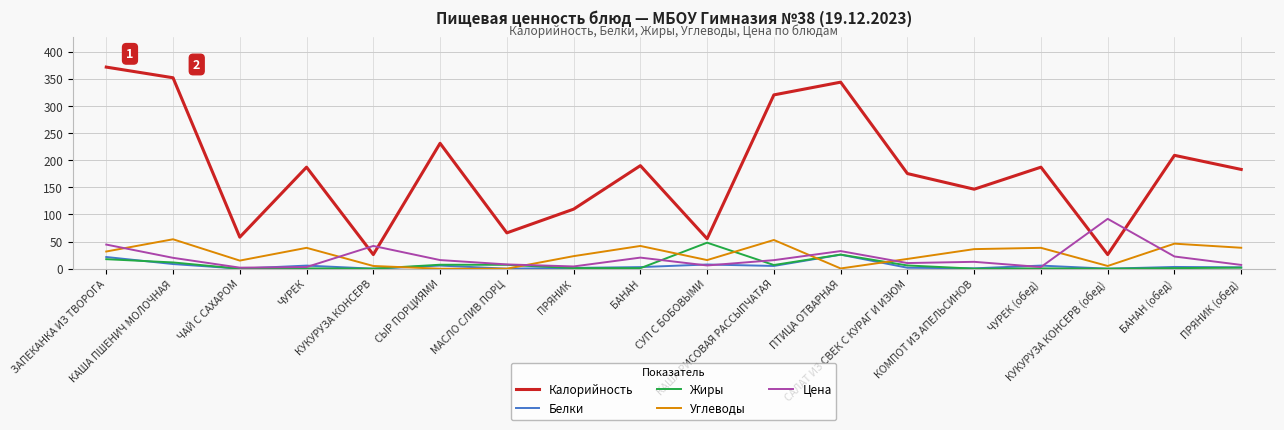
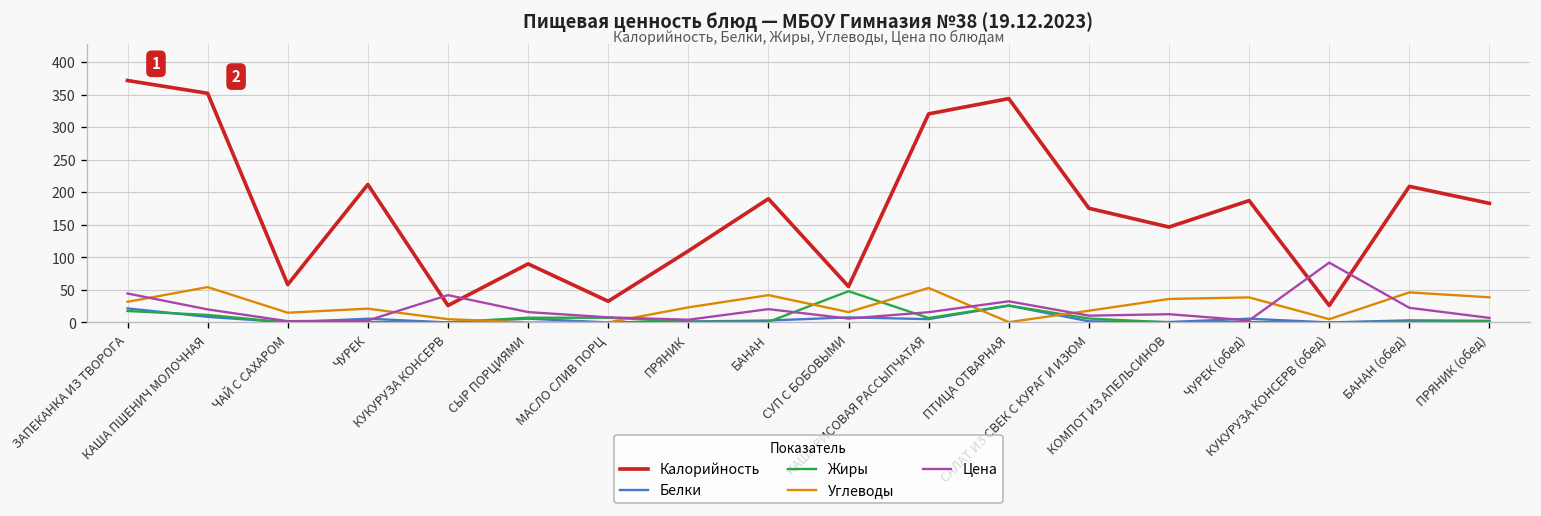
  {
    "Калорийность": {
      "ЧАЙ С САХАРОМ": 60,
-     "ЧУРЕК": 190,
+     "ЧУРЕК": 210,
      "КУКУРУЗА КОНСЕРВ": 30,
-     "СЫР ПОРЦИЯМИ": 230,
-     "МАСЛО СЛИВ ПОРЦ": 70,
+     "СЫР ПОРЦИЯМИ": 90,
+     "МАСЛО СЛИВ ПОРЦ": 30,
      "ПРЯНИК": 110,
      "БАНАН": 190,
      "СУП С БОБОВЫМИ": 60,
      "КАША РИСОВАЯ РАССЫПЧАТАЯ": 320,
      "ПТИЦА ОТВАРНАЯ": 340,
      "САЛАТ ИЗ СВЕК С КУРАГ И ИЗЮМ": 180,
      "КОМПОТ ИЗ АПЕЛЬСИНОВ": 150,
      "ЧУРЕК (обед)": 190,
      "КУКУРУЗА КОНСЕРВ (обед)": 30,
      "БАНАН (обед)": 210,
      "ПРЯНИК (обед)": 180
    },
    "Жиры": {
      "СУП С БОБОВЫМИ": 50
    },
    "Углеводы": {
      "ЗАПЕКАНКА ИЗ ТВОРОГА": 30,
      "КАША ПШЕНИЧ МОЛОЧНАЯ": 50,
      "ЧАЙ С САХАРОМ": 20,
-     "ЧУРЕК": 40,
+     "ЧУРЕК": 20,
      "КУКУРУЗА КОНСЕРВ": 10,
      "СЫР ПОРЦИЯМИ": 0,
      "ПРЯНИК": 20,
      "БАНАН": 40,
      "СУП С БОБОВЫМИ": 20,
      "КАША РИСОВАЯ РАССЫПЧАТАЯ": 50,
      "ПТИЦА ОТВАРНАЯ": 0,
      "САЛАТ ИЗ СВЕК С КУРАГ И ИЗЮМ": 20,
      "КОМПОТ ИЗ АПЕЛЬСИНОВ": 40,
      "ЧУРЕК (обед)": 40,
      "КУКУРУЗА КОНСЕРВ (обед)": 10,
      "БАНАН (обед)": 50,
      "ПРЯНИК (обед)": 40
    },
    "Цена": {
      "ЗАПЕКАНКА ИЗ ТВОРОГА": 40,
      "КАША ПШЕНИЧ МОЛОЧНАЯ": 20,
      "КУКУРУЗА КОНСЕРВ": 40,
      "СЫР ПОРЦИЯМИ": 20,
      "БАНАН": 20,
      "КАША РИСОВАЯ РАССЫПЧАТАЯ": 20,
      "ПТИЦА ОТВАРНАЯ": 30,
      "КОМПОТ ИЗ АПЕЛЬСИНОВ": 10,
      "КУКУРУЗА КОНСЕРВ (обед)": 90,
      "БАНАН (обед)": 20
    }
  }
